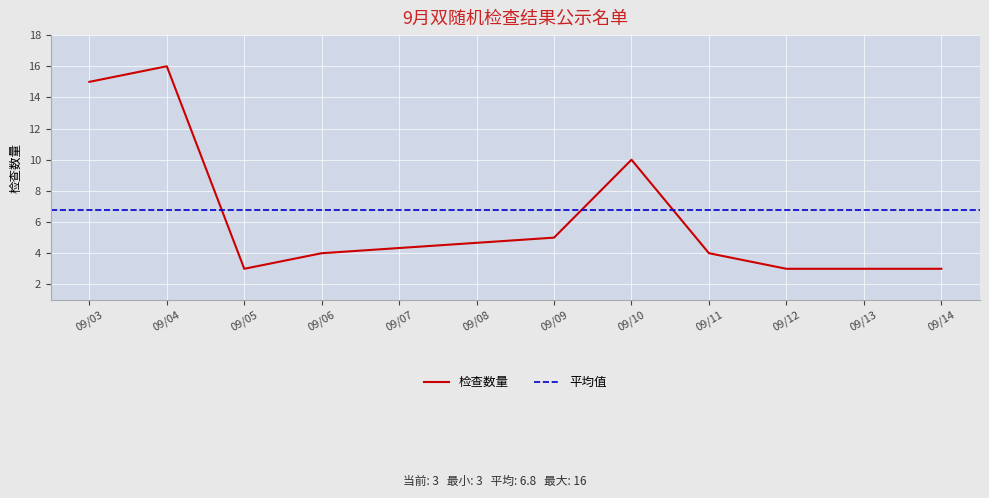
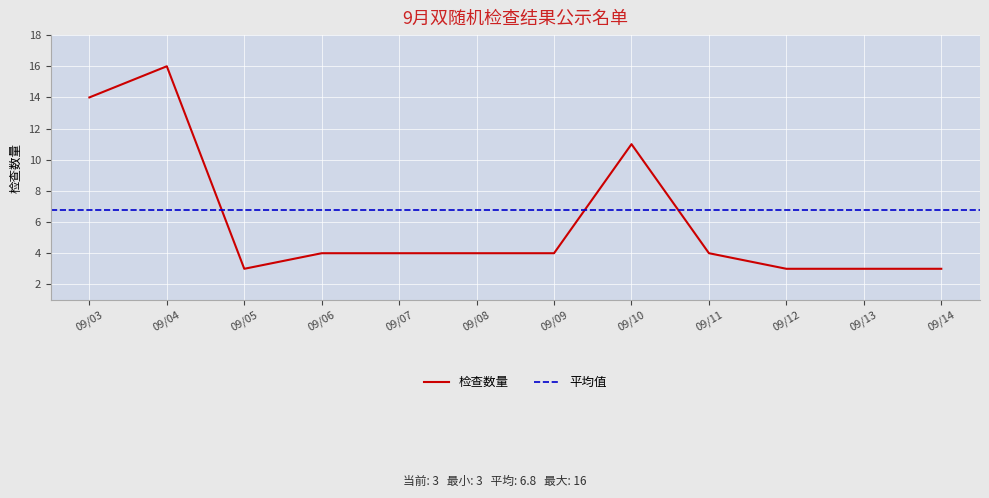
  {
-   "09/03": 15,
+   "09/03": 14,
    "09/04": 16,
    "09/05": 3,
    "09/06": 4,
-   "09/09": 5,
-   "09/10": 10,
+   "09/09": 4,
+   "09/10": 11,
    "09/11": 4,
    "09/12": 3,
    "09/13": 3,
    "09/14": 3
  }
